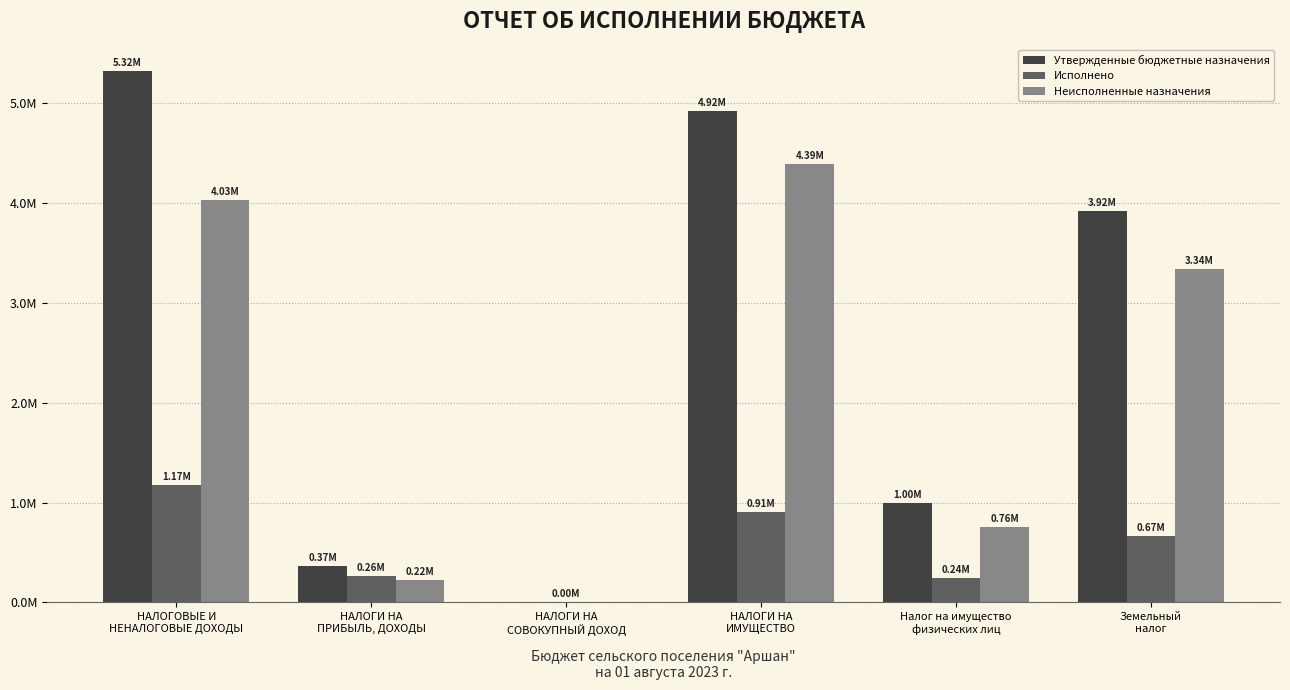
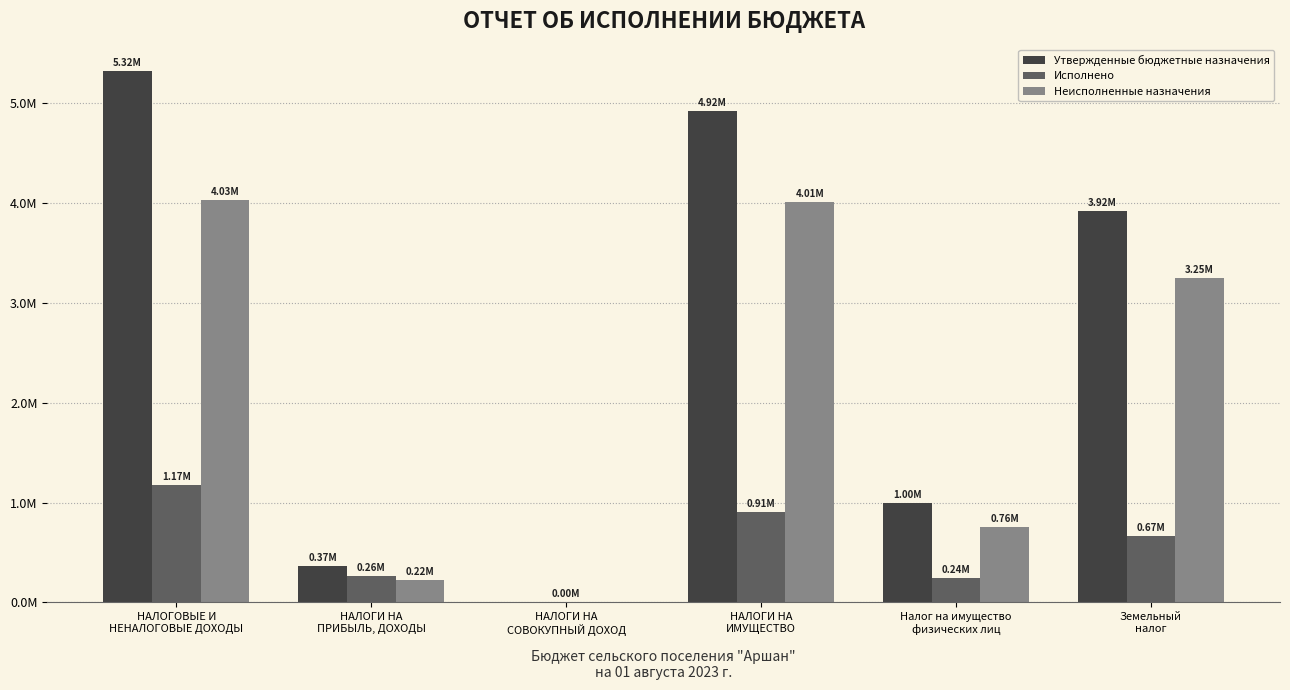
  {
    "Неисполненные назначения": {
      "НАЛОГОВЫЕ И НЕНАЛОГОВЫЕ ДОХОДЫ": "4.03M",
      "НАЛОГИ НА ПРИБЫЛЬ, ДОХОДЫ": "0.22M",
-     "НАЛОГИ НА ИМУЩЕСТВО": "4.39M",
+     "НАЛОГИ НА ИМУЩЕСТВО": "4.01M",
      "Налог на имущество физических лиц": "0.76M",
-     "Земельный налог": "3.34M"
+     "Земельный налог": "3.25M"
    }
  }
